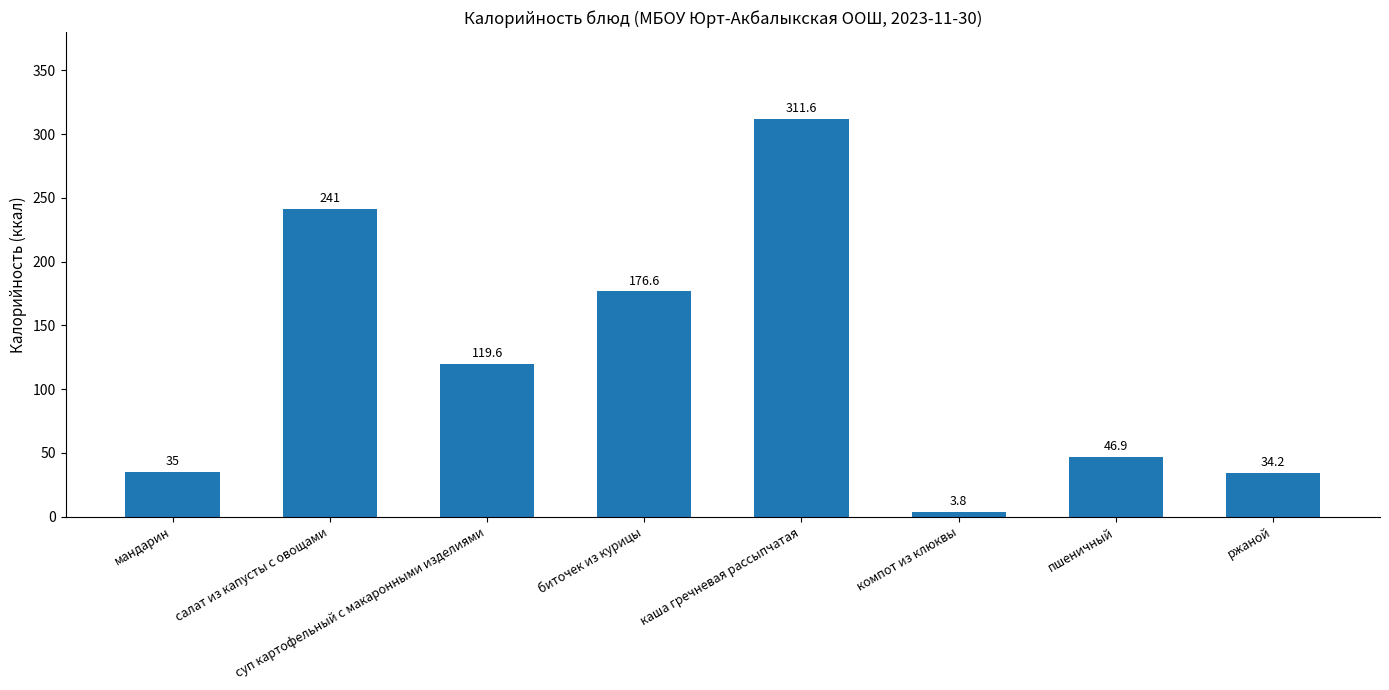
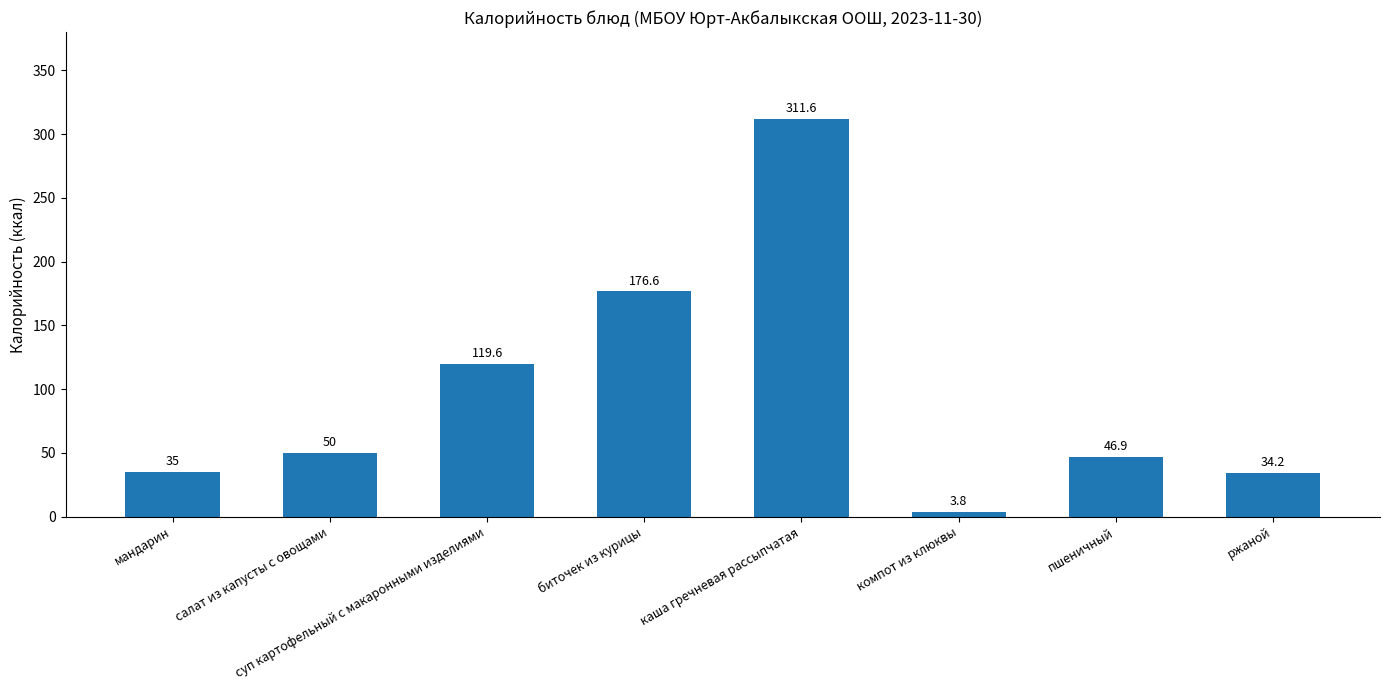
  {
    "мандарин": 35,
-   "салат из капусты с овощами": 241,
+   "салат из капусты с овощами": 50,
    "суп картофельный с макаронными изделиями": 119.6,
    "биточек из курицы": 176.6,
    "каша гречневая рассыпчатая": 311.6,
    "компот из клюквы": 3.8,
    "пшеничный": 46.9,
    "ржаной": 34.2
  }
